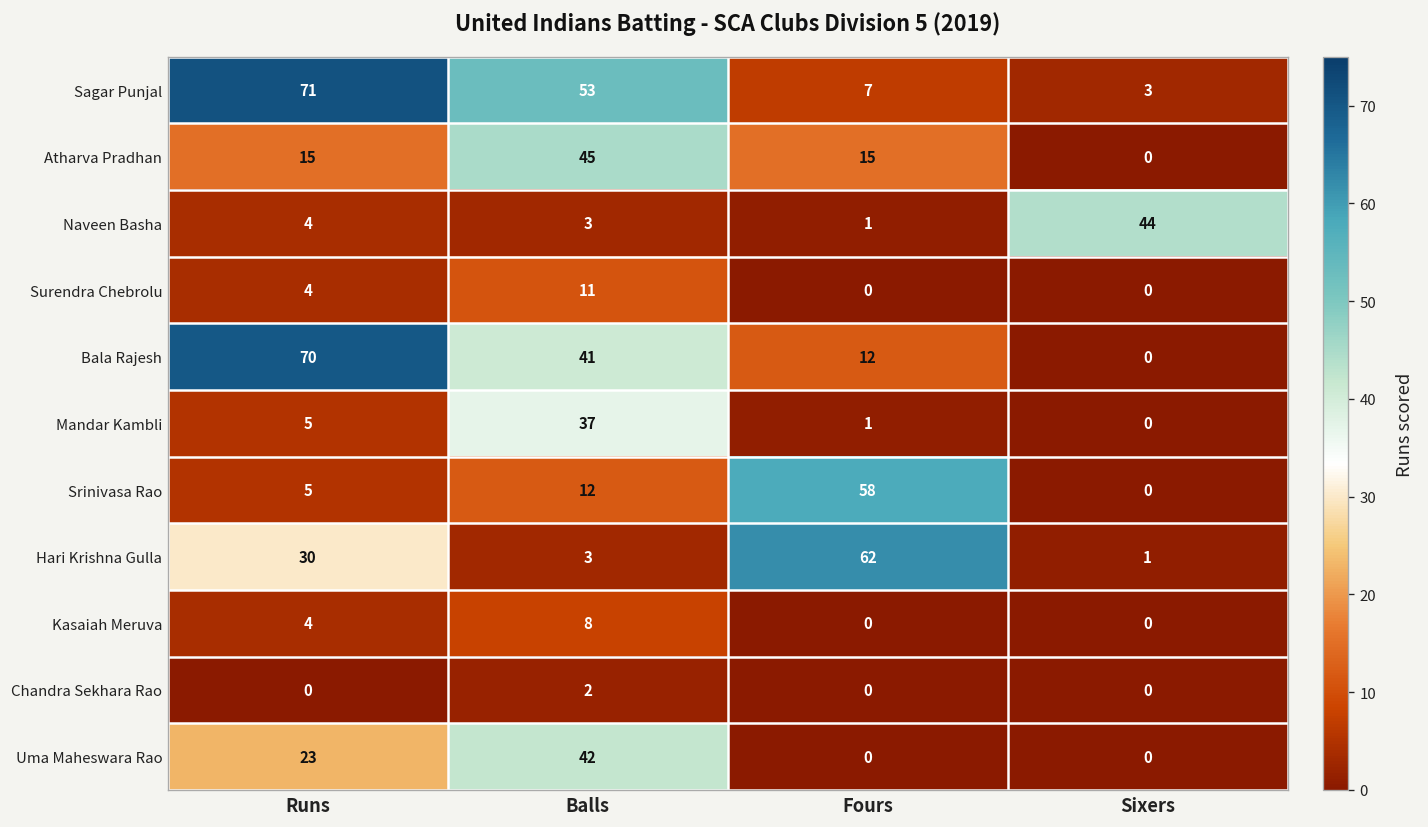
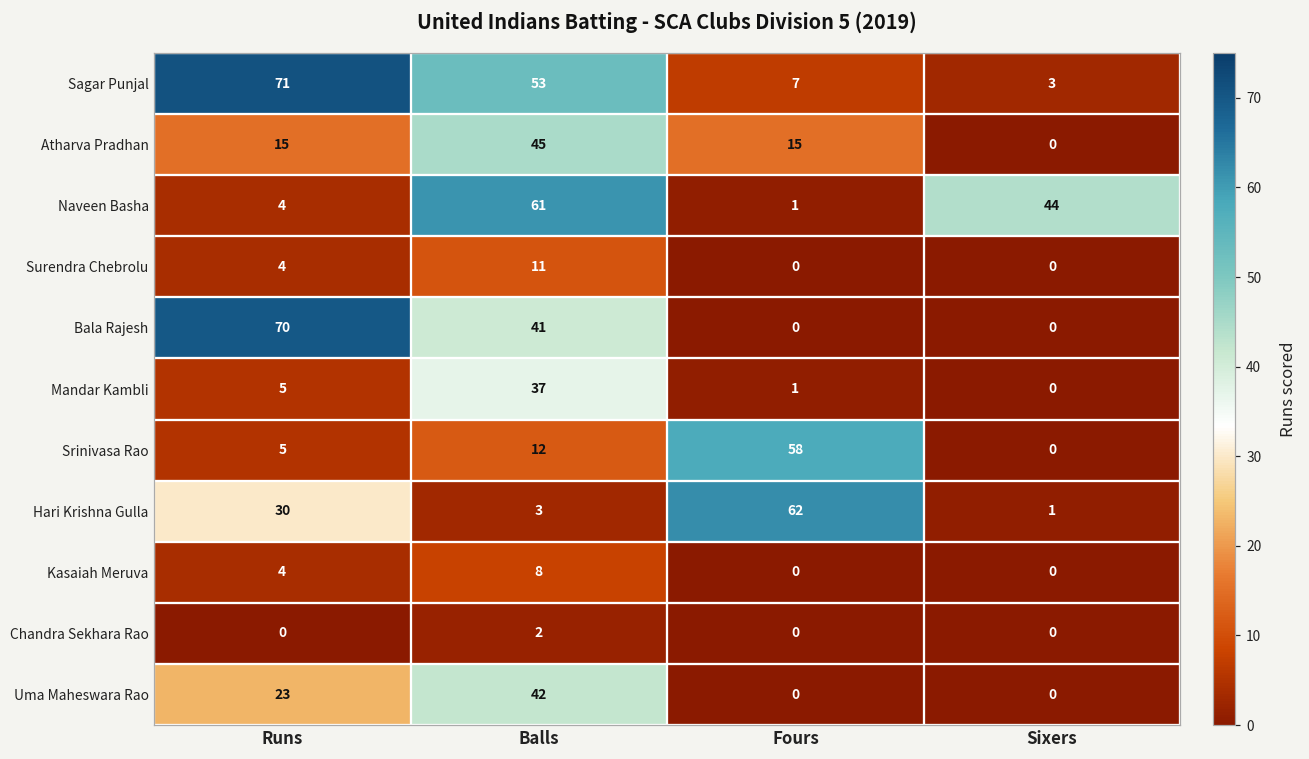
  {
    "Sagar Punjal": {
      "Runs": 71,
      "Balls": 53,
      "Fours": 7,
      "Sixers": 3
    },
    "Atharva Pradhan": {
      "Runs": 15,
      "Balls": 45,
      "Fours": 15,
      "Sixers": 0
    },
    "Naveen Basha": {
      "Runs": 4,
-     "Balls": 3,
+     "Balls": 61,
      "Fours": 1,
      "Sixers": 44
    },
    "Surendra Chebrolu": {
      "Runs": 4,
      "Balls": 11,
      "Fours": 0,
      "Sixers": 0
    },
    "Bala Rajesh": {
      "Runs": 70,
      "Balls": 41,
-     "Fours": 12,
+     "Fours": 0,
      "Sixers": 0
    },
    "Mandar Kambli": {
      "Runs": 5,
      "Balls": 37,
      "Fours": 1,
      "Sixers": 0
    },
    "Srinivasa Rao": {
      "Runs": 5,
      "Balls": 12,
      "Fours": 58,
      "Sixers": 0
    },
    "Hari Krishna Gulla": {
      "Runs": 30,
      "Balls": 3,
      "Fours": 62,
      "Sixers": 1
    },
    "Kasaiah Meruva": {
      "Runs": 4,
      "Balls": 8,
      "Fours": 0,
      "Sixers": 0
    },
    "Chandra Sekhara Rao": {
      "Runs": 0,
      "Balls": 2,
      "Fours": 0,
      "Sixers": 0
    },
    "Uma Maheswara Rao": {
      "Runs": 23,
      "Balls": 42,
      "Fours": 0,
      "Sixers": 0
    }
  }
